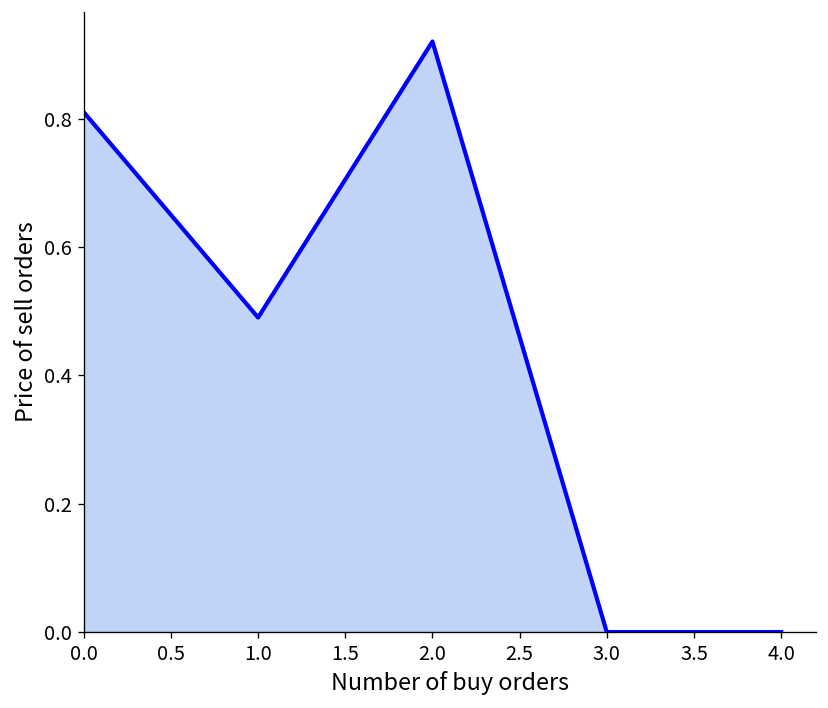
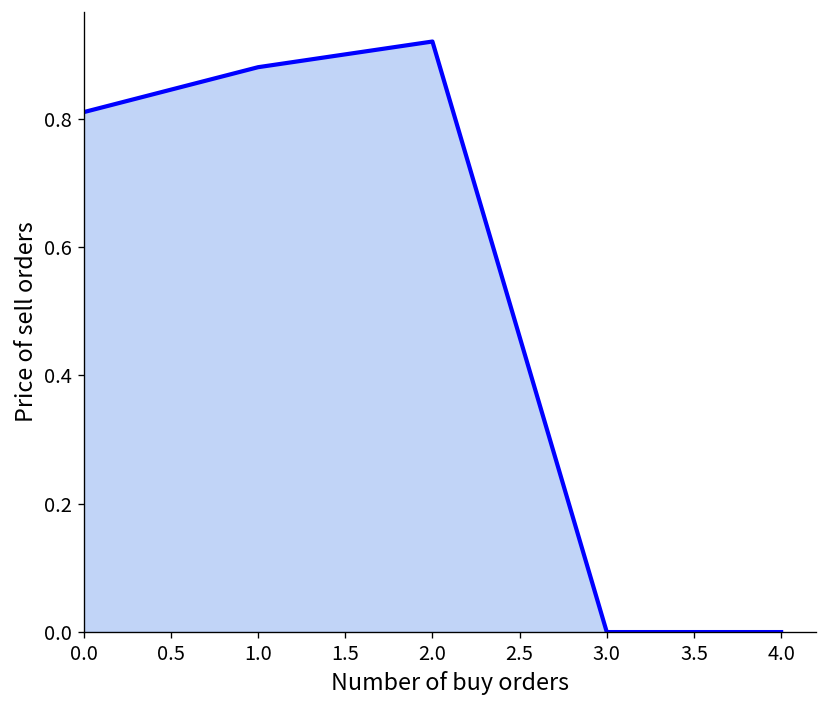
  {
    "0.0": 0.81,
-   "1.0": 0.49,
+   "1.0": 0.88,
    "2.0": 0.92,
    "3.0": 0.00,
    "4.0": 0.00
  }
